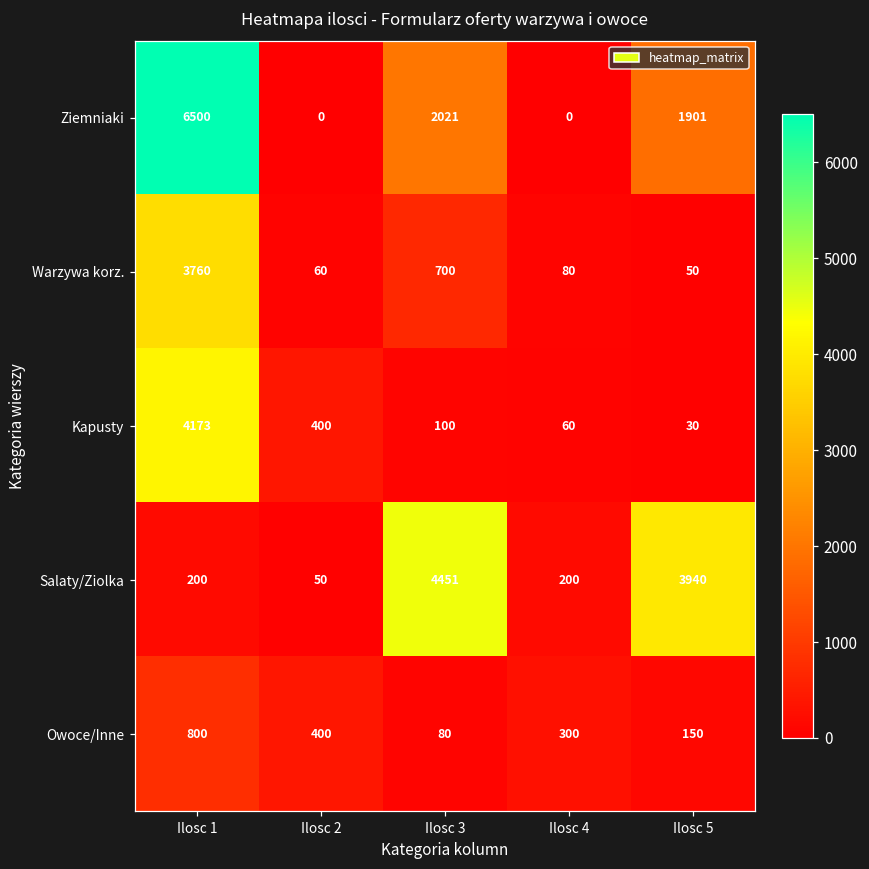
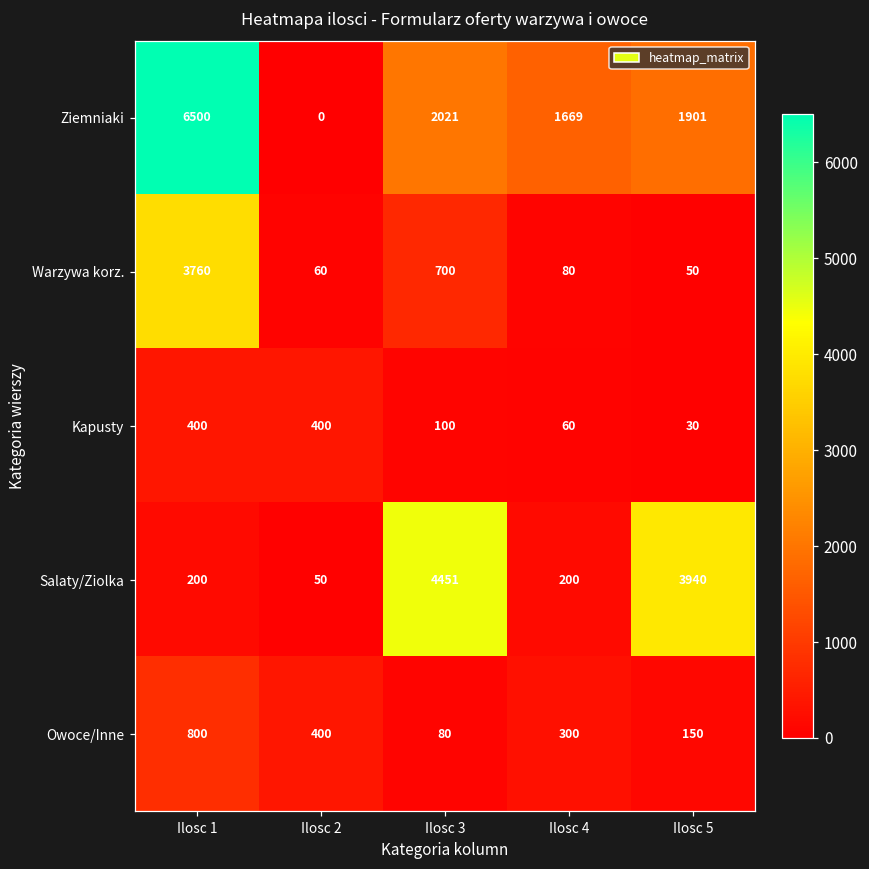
  {
    "Ziemniaki": {
      "Ilosc 1": 6500,
      "Ilosc 2": 0,
      "Ilosc 3": 2021,
-     "Ilosc 4": 0,
+     "Ilosc 4": 1669,
      "Ilosc 5": 1901
    },
    "Warzywa korz.": {
      "Ilosc 1": 3760,
      "Ilosc 2": 60,
      "Ilosc 3": 700,
      "Ilosc 4": 80,
      "Ilosc 5": 50
    },
    "Kapusty": {
-     "Ilosc 1": 4173,
+     "Ilosc 1": 400,
      "Ilosc 2": 400,
      "Ilosc 3": 100,
      "Ilosc 4": 60,
      "Ilosc 5": 30
    },
    "Salaty/Ziolka": {
      "Ilosc 1": 200,
      "Ilosc 2": 50,
      "Ilosc 3": 4451,
      "Ilosc 4": 200,
      "Ilosc 5": 3940
    },
    "Owoce/Inne": {
      "Ilosc 1": 800,
      "Ilosc 2": 400,
      "Ilosc 3": 80,
      "Ilosc 4": 300,
      "Ilosc 5": 150
    }
  }
